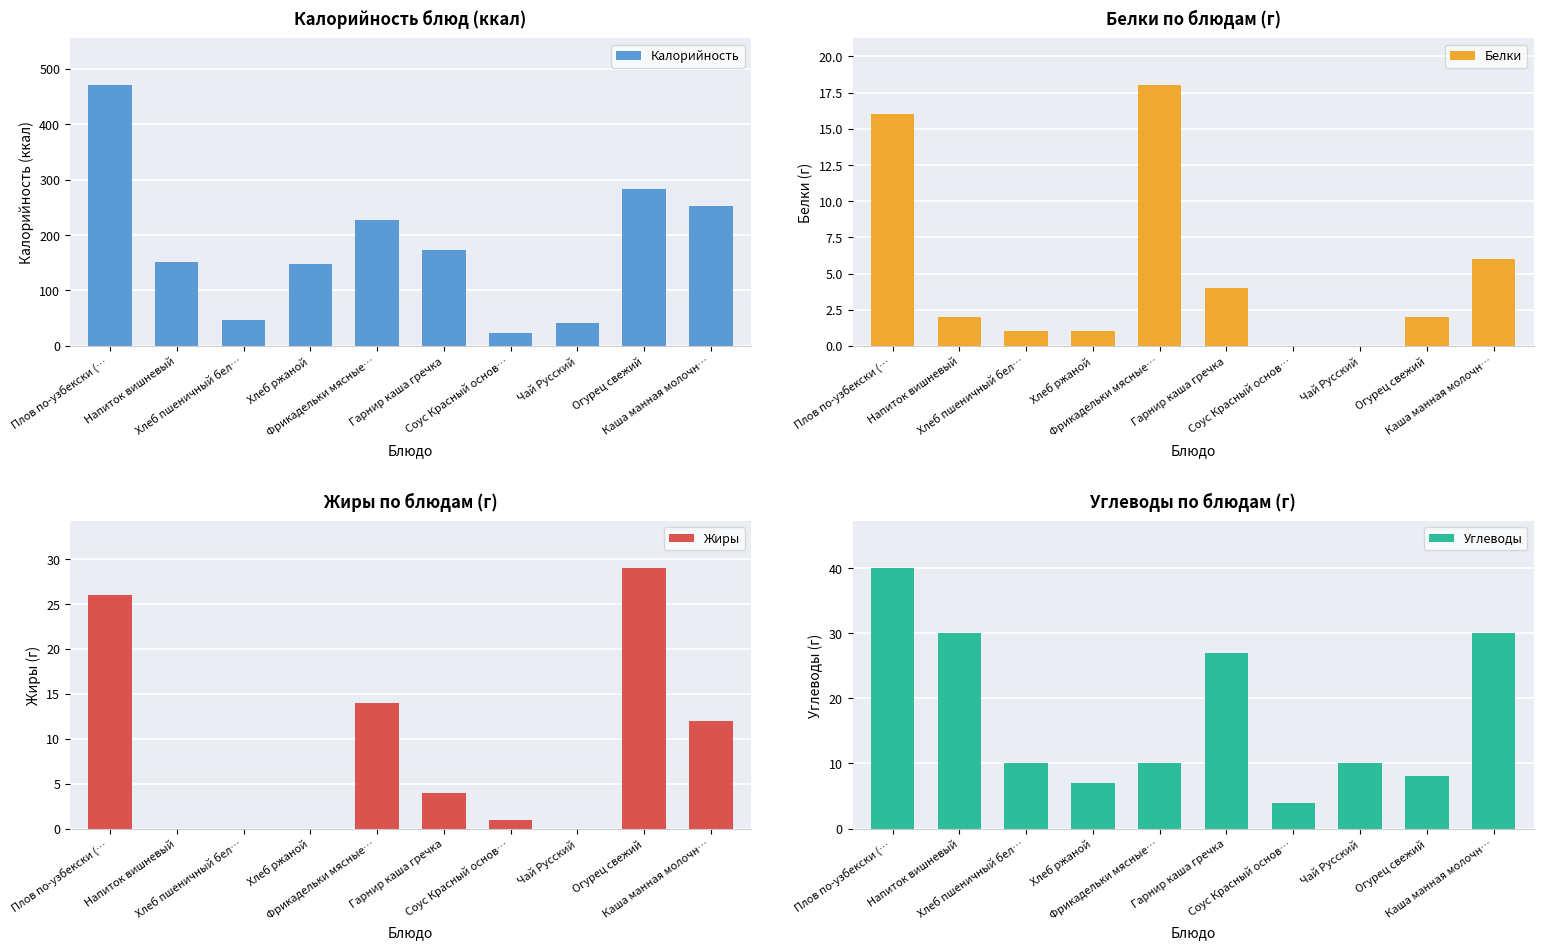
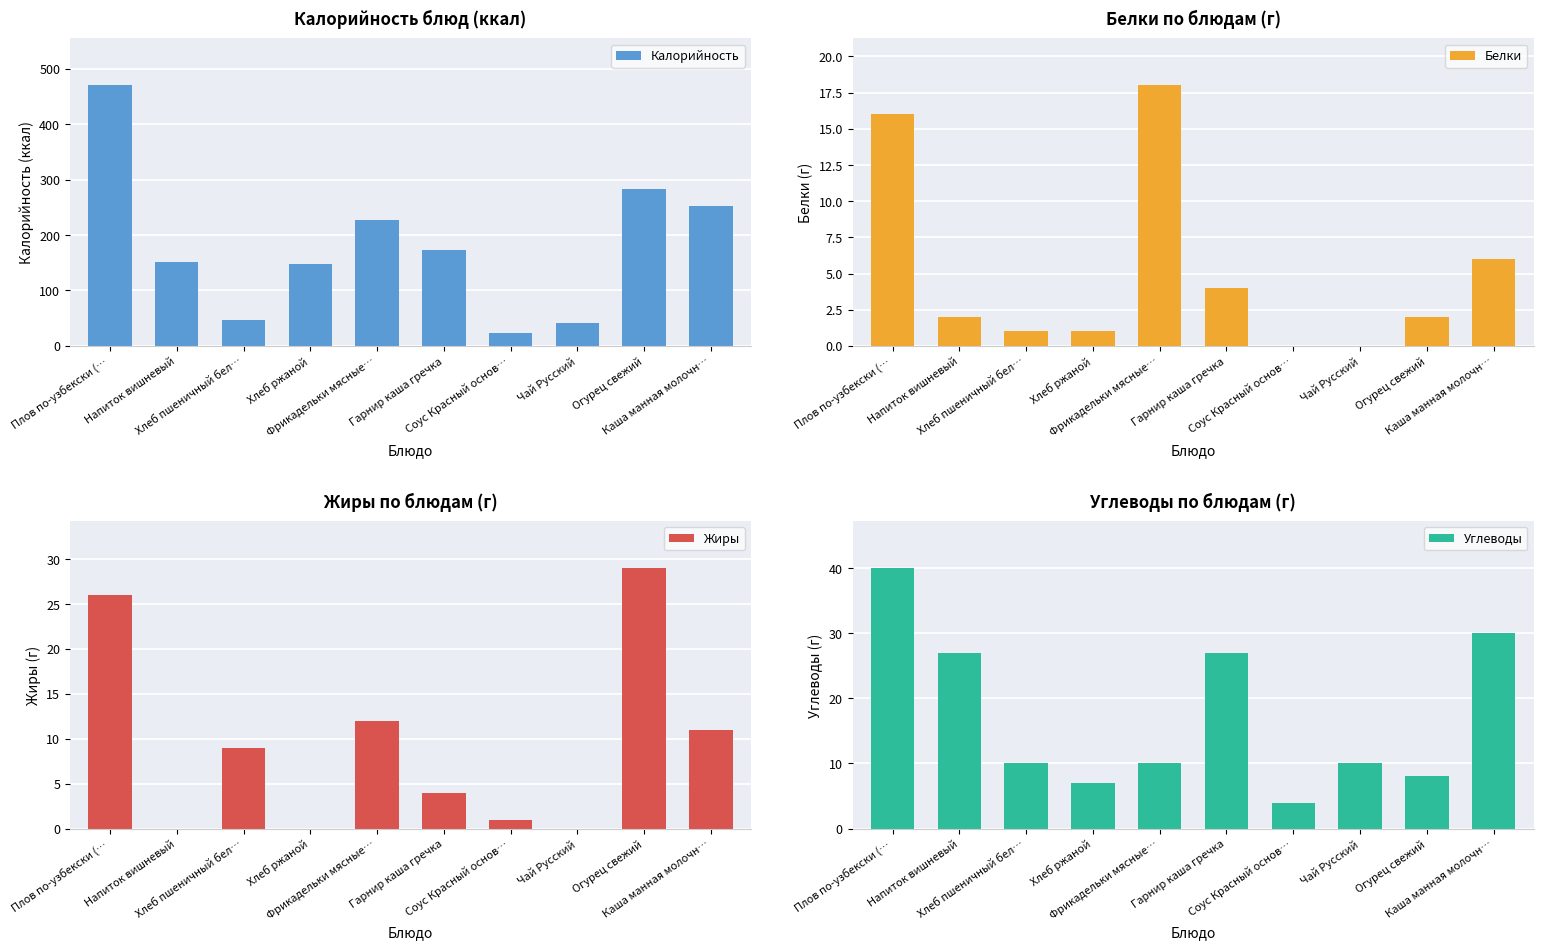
  {
    "Калорийность блюд (ккал)": {
      "Плов по-узбекски (…": 470,
      "Напиток вишневый": 150,
      "Хлеб пшеничный бел…": 50,
      "Хлеб ржаной": 150,
      "Фрикадельки мясные…": 230,
      "Гарнир каша гречка": 170,
      "Соус Красный основ…": 20,
      "Чай Русский": 40,
      "Огурец свежий": 280,
      "Каша манная молочн…": 250
    },
    "Белки по блюдам (г)": {
      "Плов по-узбекски (…": 16.0,
      "Напиток вишневый": 2.0,
      "Хлеб пшеничный бел…": 1.0,
      "Хлеб ржаной": 1.0,
      "Фрикадельки мясные…": 18.0,
      "Гарнир каша гречка": 4.0,
      "Соус Красный основ…": 0.0,
      "Чай Русский": 0.0,
      "Огурец свежий": 2.0,
      "Каша манная молочн…": 6.0
    },
    "Жиры по блюдам (г)": {
      "Плов по-узбекски (…": 26,
      "Напиток вишневый": 0,
-     "Хлеб пшеничный бел…": 0,
+     "Хлеб пшеничный бел…": 9,
      "Хлеб ржаной": 0,
-     "Фрикадельки мясные…": 14,
+     "Фрикадельки мясные…": 12,
      "Гарнир каша гречка": 4,
      "Соус Красный основ…": 1,
      "Чай Русский": 0,
      "Огурец свежий": 29,
-     "Каша манная молочн…": 12
+     "Каша манная молочн…": 11
    },
    "Углеводы по блюдам (г)": {
      "Плов по-узбекски (…": 40,
-     "Напиток вишневый": 30,
+     "Напиток вишневый": 27,
      "Хлеб пшеничный бел…": 10,
      "Хлеб ржаной": 7,
      "Фрикадельки мясные…": 10,
      "Гарнир каша гречка": 27,
      "Соус Красный основ…": 4,
      "Чай Русский": 10,
      "Огурец свежий": 8,
      "Каша манная молочн…": 30
    }
  }
